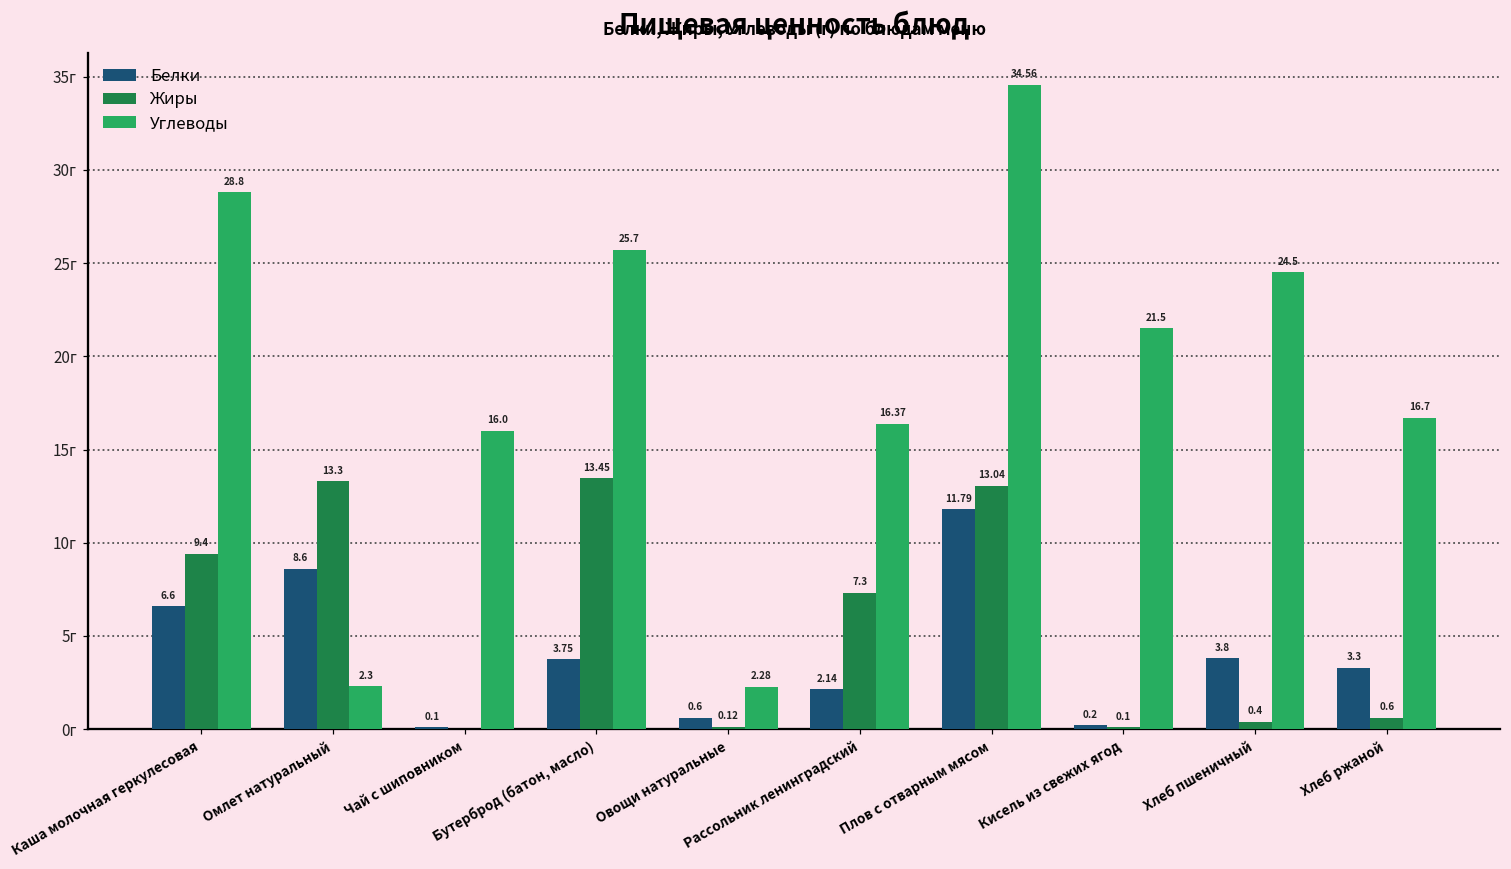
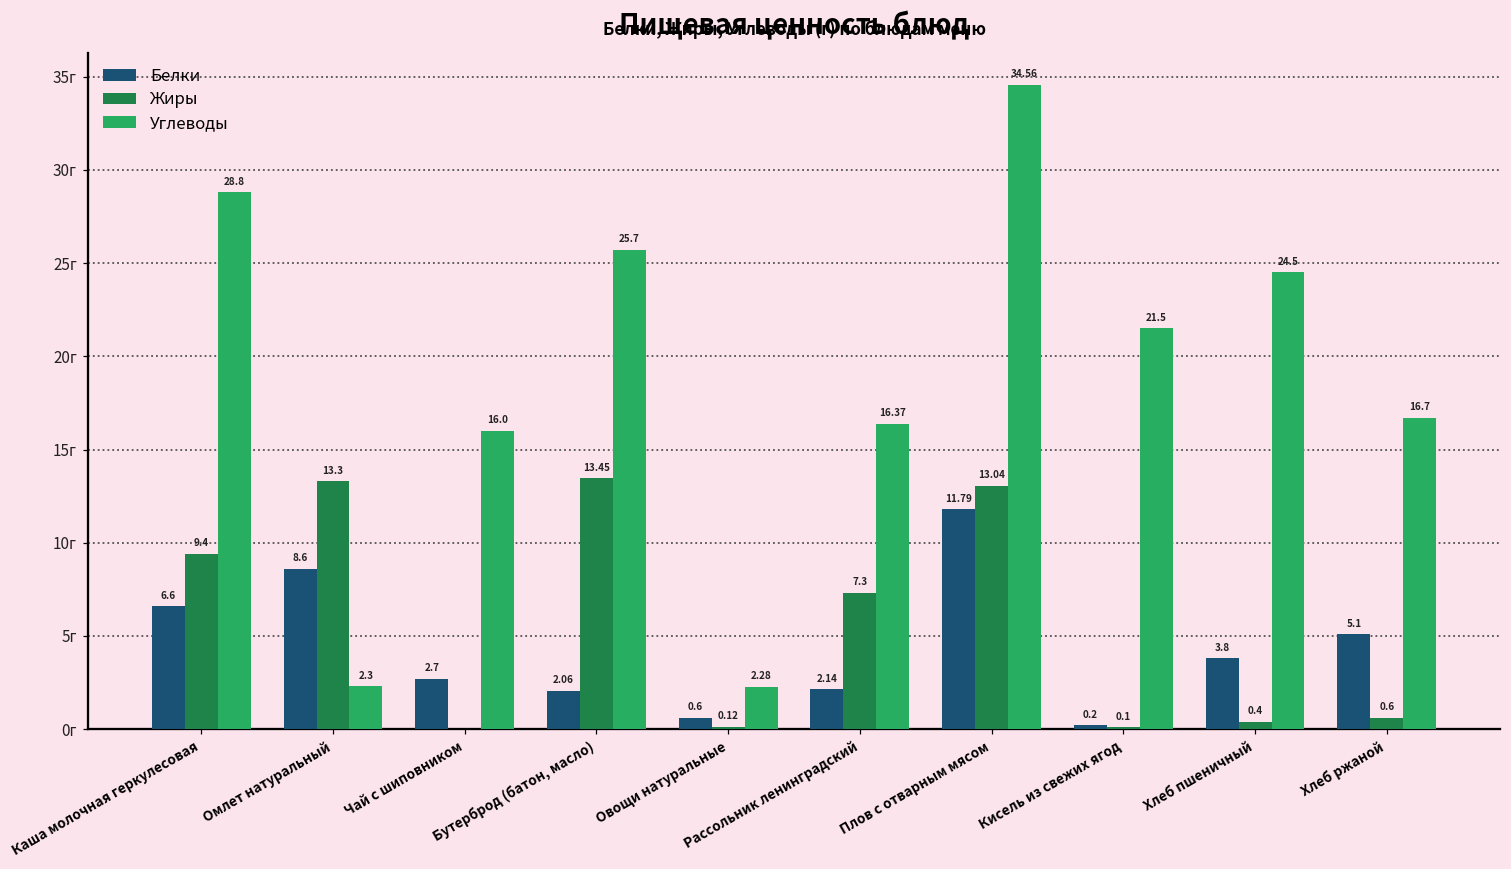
  {
    "Белки": {
      "Каша молочная геркулесовая": 6.6,
      "Омлет натуральный": 8.6,
-     "Чай с шиповником": 0.1,
-     "Бутерброд (батон, масло)": 3.75,
+     "Чай с шиповником": 2.7,
+     "Бутерброд (батон, масло)": 2.06,
      "Овощи натуральные": 0.6,
      "Рассольник ленинградский": 2.14,
      "Плов с отварным мясом": 11.79,
      "Кисель из свежих ягод": 0.2,
      "Хлеб пшеничный": 3.8,
-     "Хлеб ржаной": 3.3
+     "Хлеб ржаной": 5.1
    }
  }
